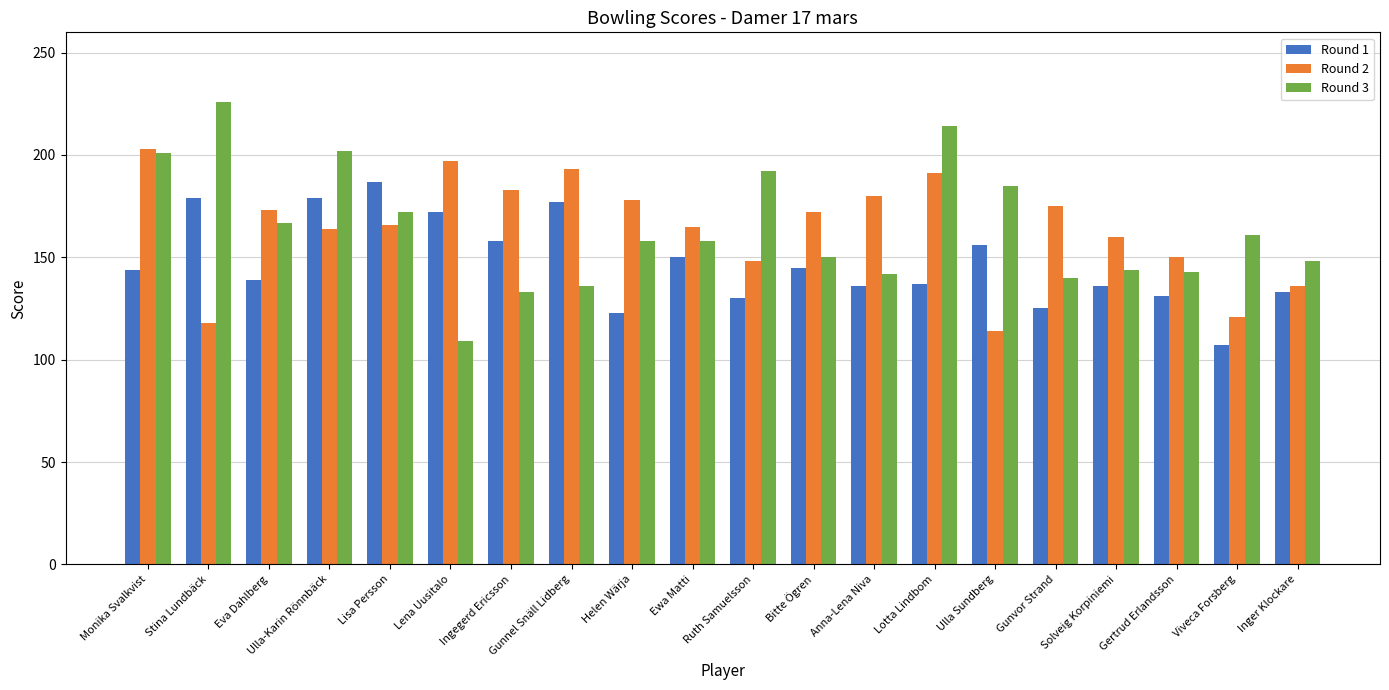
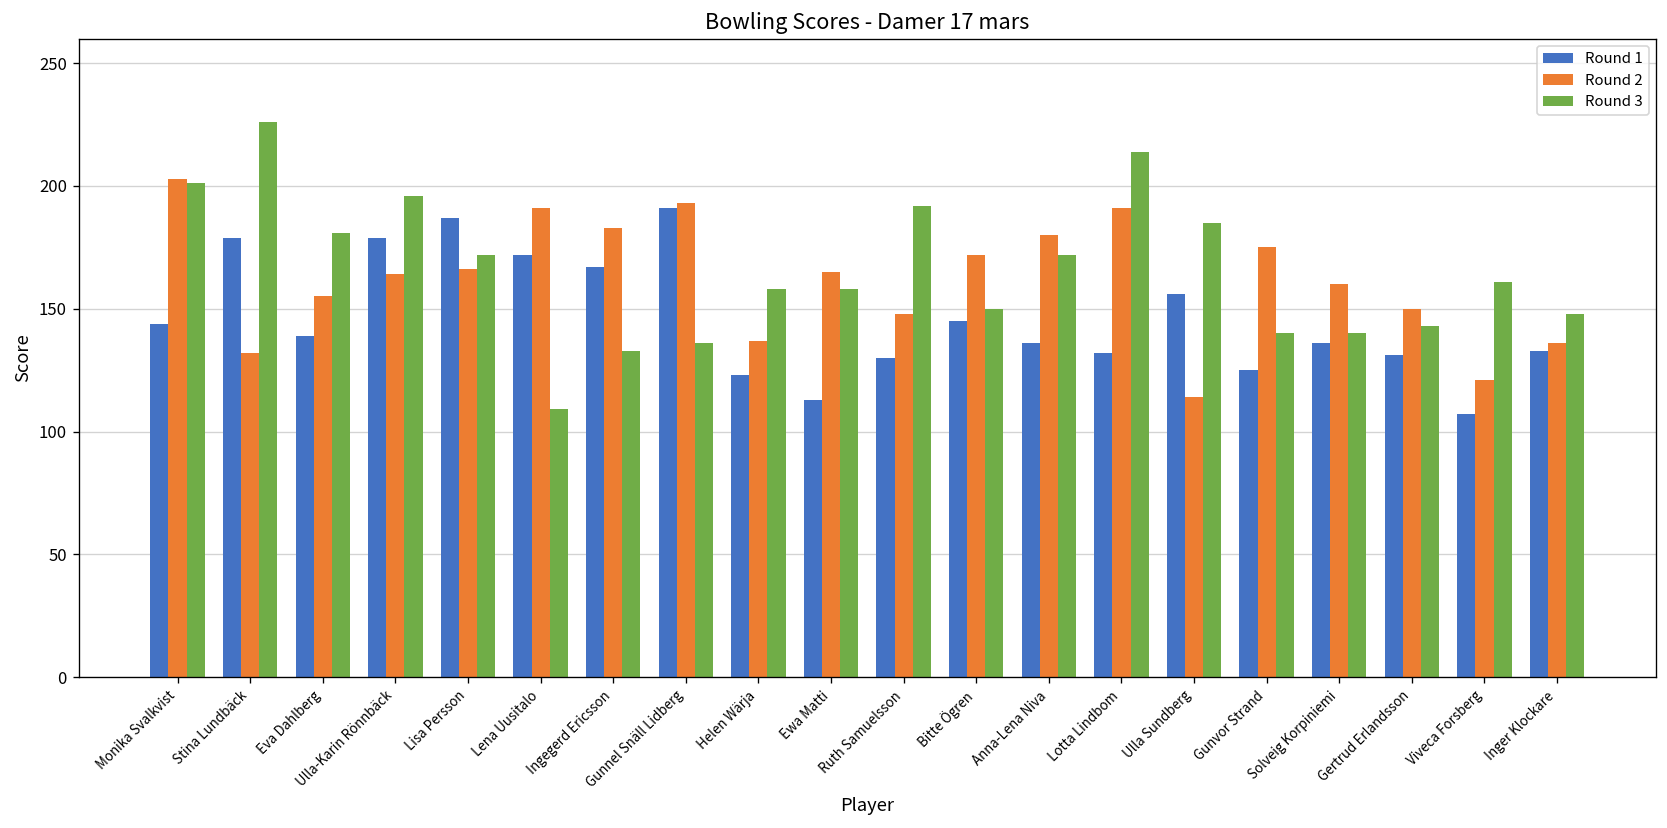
  {
    "Round 1": {
      "Monika Svalkvist": 144,
      "Stina Lundbäck": 179,
      "Eva Dahlberg": 139,
      "Ulla-Karin Rönnbäck": 179,
      "Lisa Persson": 187,
      "Lena Uusitalo": 172,
-     "Ingegerd Ericsson": 158,
-     "Gunnel Snäll Lidberg": 177,
+     "Ingegerd Ericsson": 167,
+     "Gunnel Snäll Lidberg": 191,
      "Helen Wärja": 123,
-     "Ewa Matti": 150,
+     "Ewa Matti": 113,
      "Ruth Samuelsson": 130,
      "Bitte Ögren": 145,
      "Anna-Lena Niva": 136,
-     "Lotta Lindbom": 137,
+     "Lotta Lindbom": 132,
      "Ulla Sundberg": 156,
      "Gunvor Strand": 125,
      "Solveig Korpiniemi": 136,
      "Gertrud Erlandsson": 131,
      "Viveca Forsberg": 107,
      "Inger Klockare": 133
    },
    "Round 2": {
      "Monika Svalkvist": 203,
-     "Stina Lundbäck": 118,
-     "Eva Dahlberg": 173,
+     "Stina Lundbäck": 132,
+     "Eva Dahlberg": 155,
      "Ulla-Karin Rönnbäck": 164,
      "Lisa Persson": 166,
-     "Lena Uusitalo": 197,
+     "Lena Uusitalo": 191,
      "Ingegerd Ericsson": 183,
      "Gunnel Snäll Lidberg": 193,
-     "Helen Wärja": 178,
+     "Helen Wärja": 137,
      "Ewa Matti": 165,
      "Ruth Samuelsson": 148,
      "Bitte Ögren": 172,
      "Anna-Lena Niva": 180,
      "Lotta Lindbom": 191,
      "Ulla Sundberg": 114,
      "Gunvor Strand": 175,
      "Solveig Korpiniemi": 160,
      "Gertrud Erlandsson": 150,
      "Viveca Forsberg": 121,
      "Inger Klockare": 136
    },
    "Round 3": {
      "Monika Svalkvist": 201,
      "Stina Lundbäck": 226,
-     "Eva Dahlberg": 167,
-     "Ulla-Karin Rönnbäck": 202,
+     "Eva Dahlberg": 181,
+     "Ulla-Karin Rönnbäck": 196,
      "Lisa Persson": 172,
      "Lena Uusitalo": 109,
      "Ingegerd Ericsson": 133,
      "Gunnel Snäll Lidberg": 136,
      "Helen Wärja": 158,
      "Ewa Matti": 158,
      "Ruth Samuelsson": 192,
      "Bitte Ögren": 150,
-     "Anna-Lena Niva": 142,
+     "Anna-Lena Niva": 172,
      "Lotta Lindbom": 214,
      "Ulla Sundberg": 185,
      "Gunvor Strand": 140,
-     "Solveig Korpiniemi": 144,
+     "Solveig Korpiniemi": 140,
      "Gertrud Erlandsson": 143,
      "Viveca Forsberg": 161,
      "Inger Klockare": 148
    }
  }
